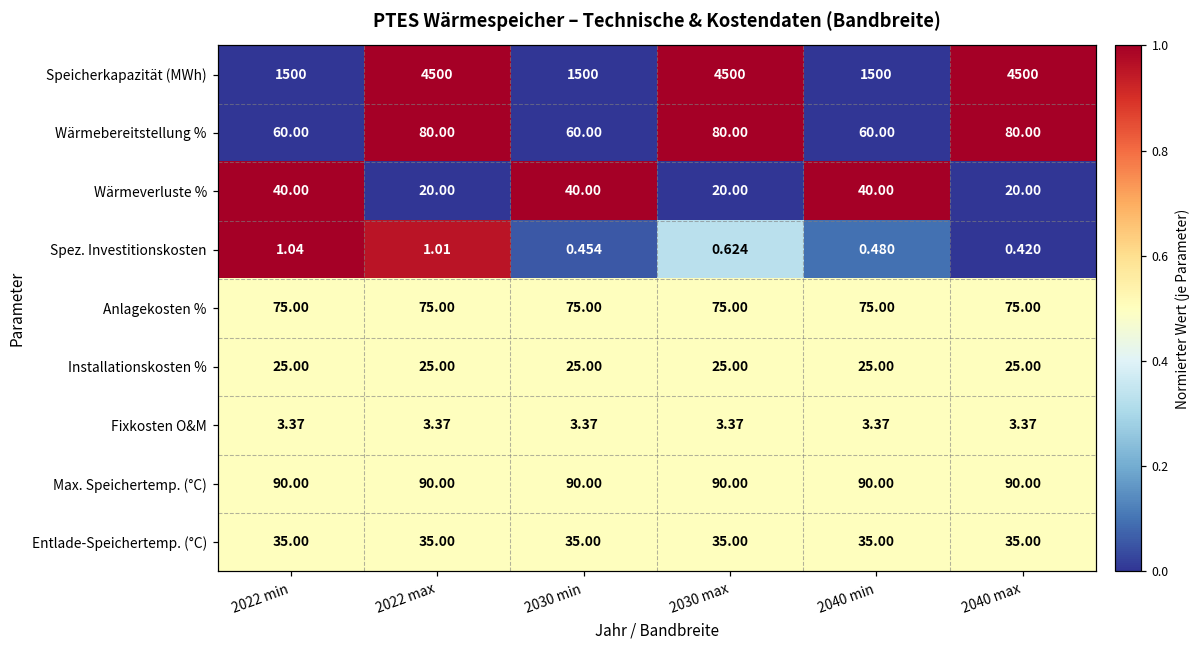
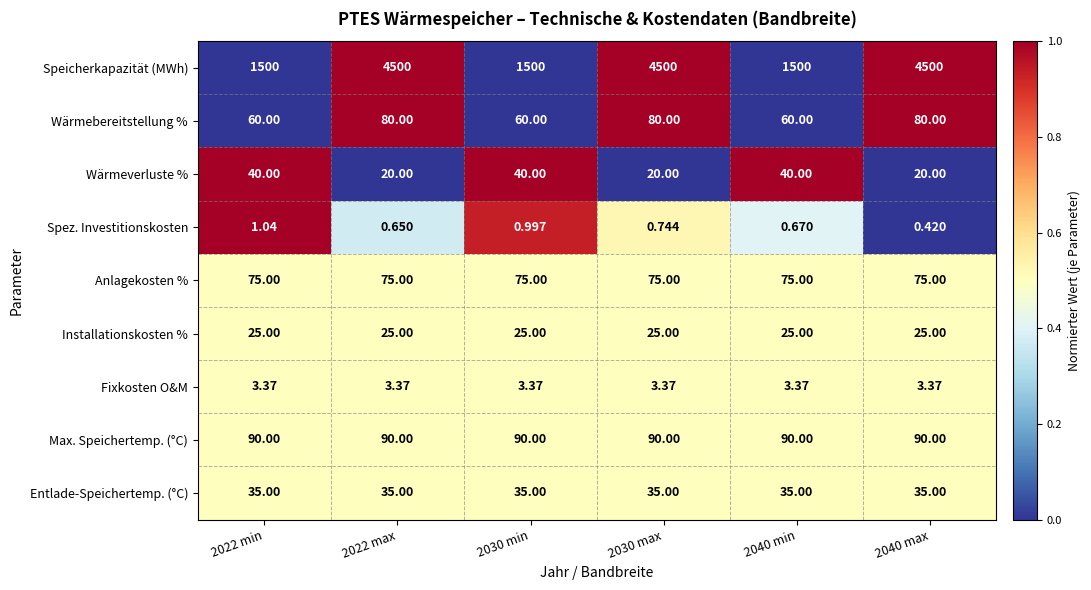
  {
    "Speicherkapazität (MWh)": {
      "2022 min": 1500,
      "2022 max": 4500,
      "2030 min": 1500,
      "2030 max": 4500,
      "2040 min": 1500,
      "2040 max": 4500
    },
    "Wärmebereitstellung %": {
      "2022 min": 60.00,
      "2022 max": 80.00,
      "2030 min": 60.00,
      "2030 max": 80.00,
      "2040 min": 60.00,
      "2040 max": 80.00
    },
    "Wärmeverluste %": {
      "2022 min": 40.00,
      "2022 max": 20.00,
      "2030 min": 40.00,
      "2030 max": 20.00,
      "2040 min": 40.00,
      "2040 max": 20.00
    },
    "Spez. Investitionskosten": {
      "2022 min": 1.04,
-     "2022 max": 1.01,
-     "2030 min": 0.454,
-     "2030 max": 0.624,
-     "2040 min": 0.480,
+     "2022 max": 0.650,
+     "2030 min": 0.997,
+     "2030 max": 0.744,
+     "2040 min": 0.670,
      "2040 max": 0.420
    },
    "Anlagekosten %": {
      "2022 min": 75.00,
      "2022 max": 75.00,
      "2030 min": 75.00,
      "2030 max": 75.00,
      "2040 min": 75.00,
      "2040 max": 75.00
    },
    "Installationskosten %": {
      "2022 min": 25.00,
      "2022 max": 25.00,
      "2030 min": 25.00,
      "2030 max": 25.00,
      "2040 min": 25.00,
      "2040 max": 25.00
    },
    "Fixkosten O&M": {
      "2022 min": 3.37,
      "2022 max": 3.37,
      "2030 min": 3.37,
      "2030 max": 3.37,
      "2040 min": 3.37,
      "2040 max": 3.37
    },
    "Max. Speichertemp. (°C)": {
      "2022 min": 90.00,
      "2022 max": 90.00,
      "2030 min": 90.00,
      "2030 max": 90.00,
      "2040 min": 90.00,
      "2040 max": 90.00
    },
    "Entlade-Speichertemp. (°C)": {
      "2022 min": 35.00,
      "2022 max": 35.00,
      "2030 min": 35.00,
      "2030 max": 35.00,
      "2040 min": 35.00,
      "2040 max": 35.00
    }
  }
